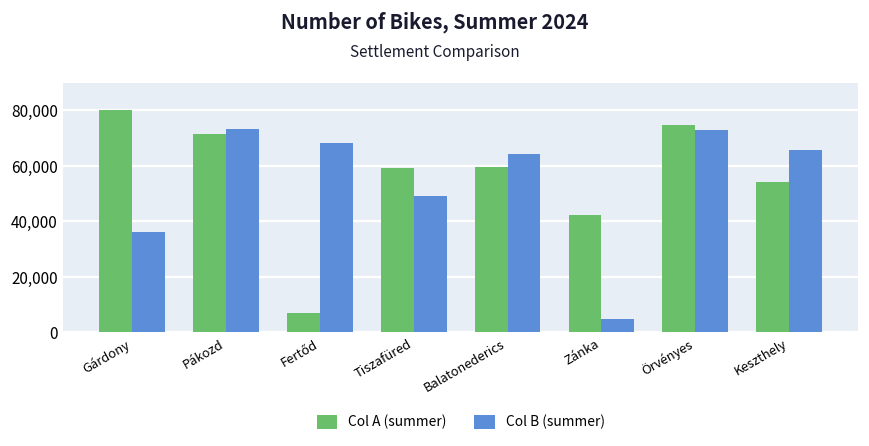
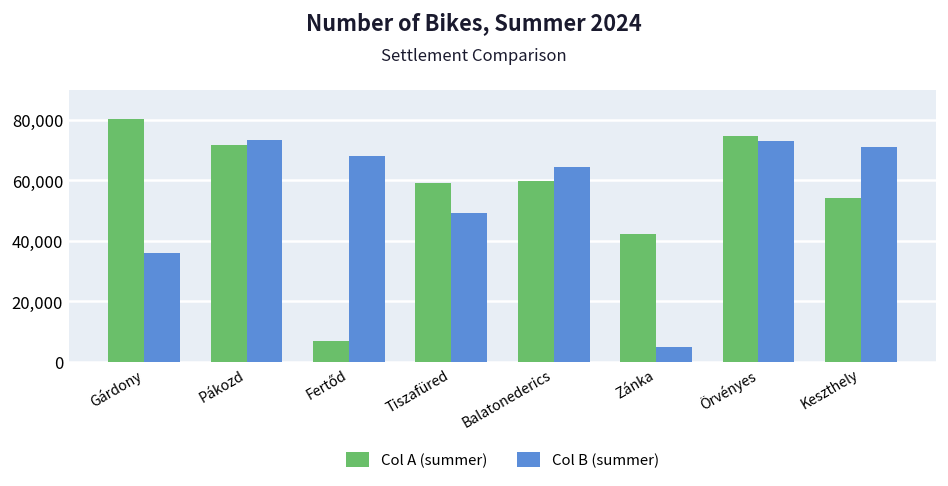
  {
    "Col A (summer)": {
      "Gárdony": "80,000",
      "Pákozd": "72,000",
      "Fertőd": "7,000",
      "Tiszafüred": "59,000",
      "Balatonederics": "60,000",
      "Zánka": "42,000",
      "Örvényes": "75,000",
      "Keszthely": "54,000"
    },
    "Col B (summer)": {
      "Gárdony": "36,000",
      "Pákozd": "73,000",
      "Fertőd": "68,000",
      "Tiszafüred": "49,000",
      "Balatonederics": "64,000",
      "Zánka": "5,000",
      "Örvényes": "73,000",
-     "Keszthely": "66,000"
+     "Keszthely": "71,000"
    }
  }
